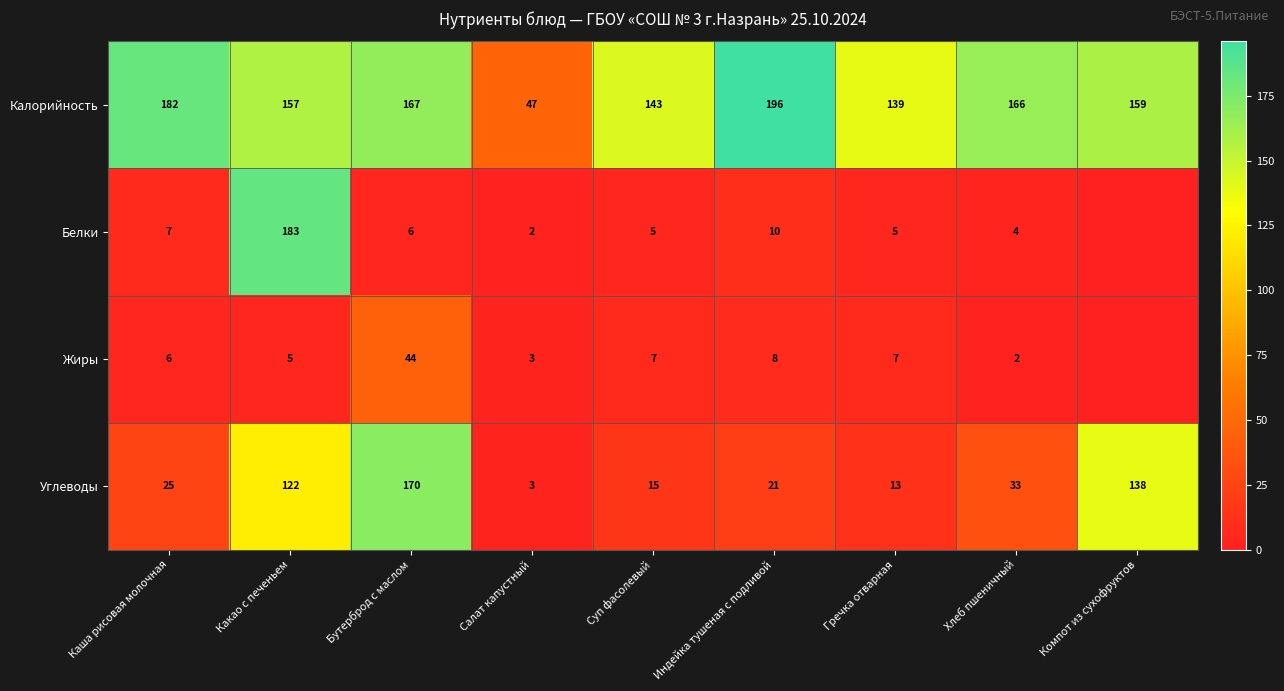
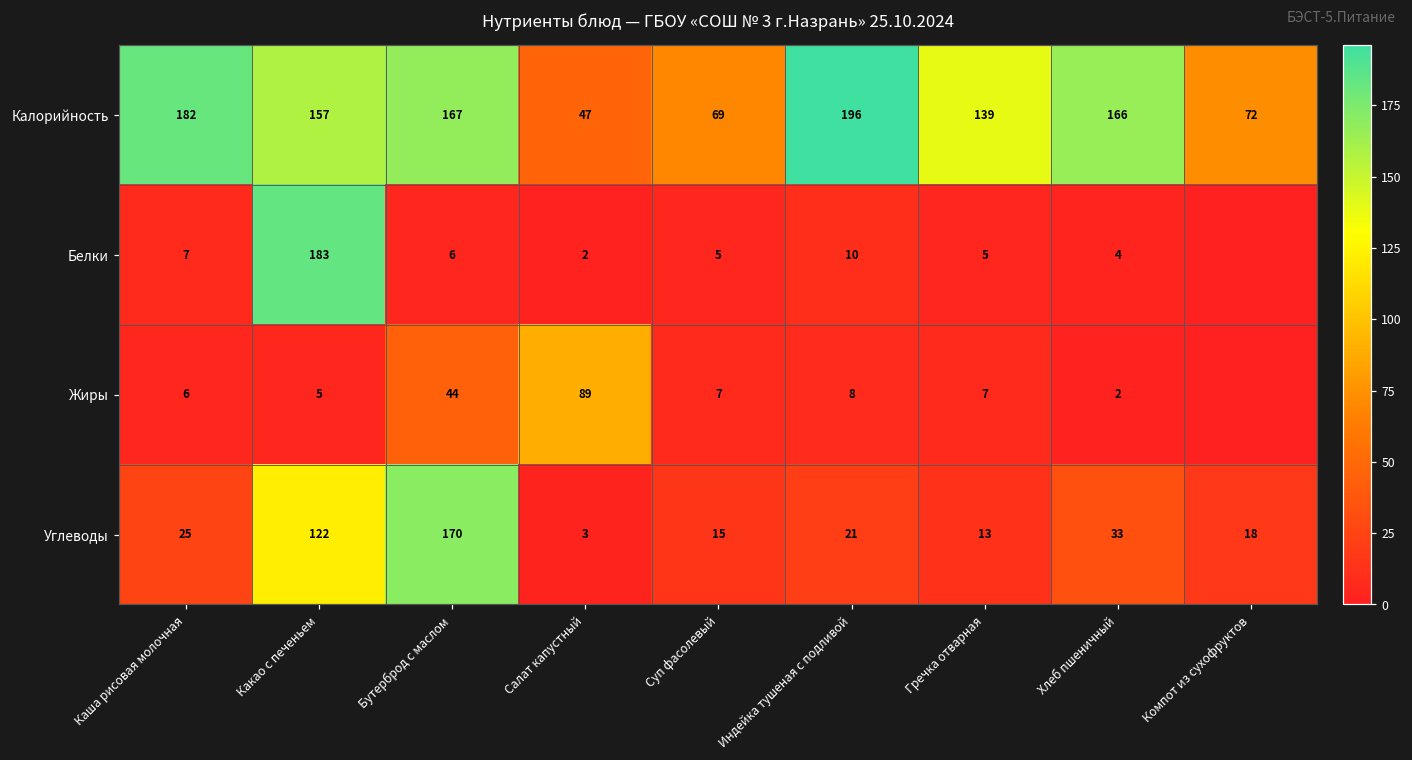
  {
    "Калорийность": {
      "Каша рисовая молочная": 182,
      "Какао с печеньем": 157,
      "Бутерброд с маслом": 167,
      "Салат капустный": 47,
-     "Суп фасолевый": 143,
+     "Суп фасолевый": 69,
      "Индейка тушеная с подливой": 196,
      "Гречка отварная": 139,
      "Хлеб пшеничный": 166,
-     "Компот из сухофруктов": 159
+     "Компот из сухофруктов": 72
    },
    "Белки": {
      "Каша рисовая молочная": 7,
      "Какао с печеньем": 183,
      "Бутерброд с маслом": 6,
      "Салат капустный": 2,
      "Суп фасолевый": 5,
      "Индейка тушеная с подливой": 10,
      "Гречка отварная": 5,
      "Хлеб пшеничный": 4
    },
    "Жиры": {
      "Каша рисовая молочная": 6,
      "Какао с печеньем": 5,
      "Бутерброд с маслом": 44,
-     "Салат капустный": 3,
+     "Салат капустный": 89,
      "Суп фасолевый": 7,
      "Индейка тушеная с подливой": 8,
      "Гречка отварная": 7,
      "Хлеб пшеничный": 2
    },
    "Углеводы": {
      "Каша рисовая молочная": 25,
      "Какао с печеньем": 122,
      "Бутерброд с маслом": 170,
      "Салат капустный": 3,
      "Суп фасолевый": 15,
      "Индейка тушеная с подливой": 21,
      "Гречка отварная": 13,
      "Хлеб пшеничный": 33,
-     "Компот из сухофруктов": 138
+     "Компот из сухофруктов": 18
    }
  }
